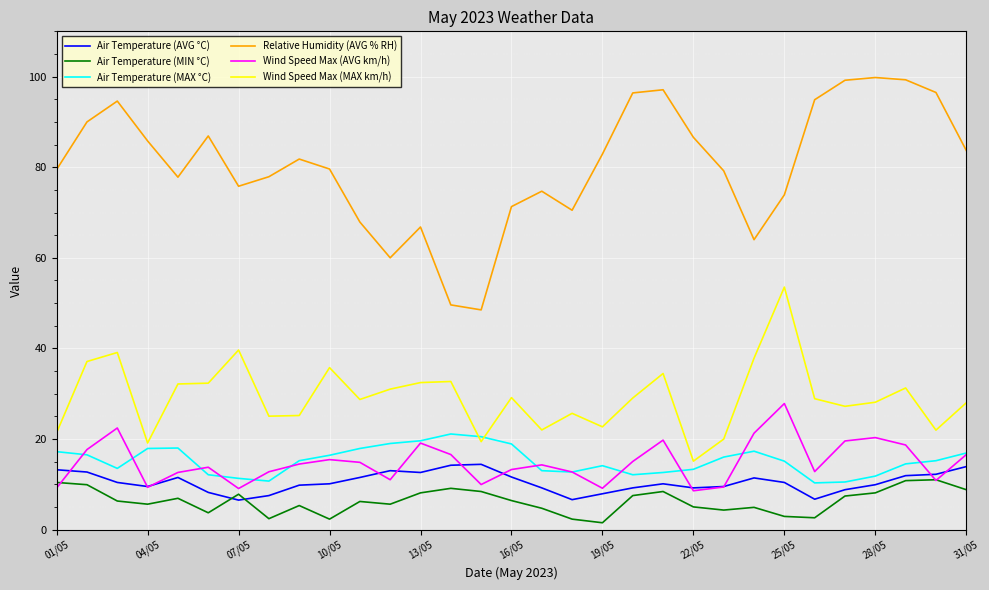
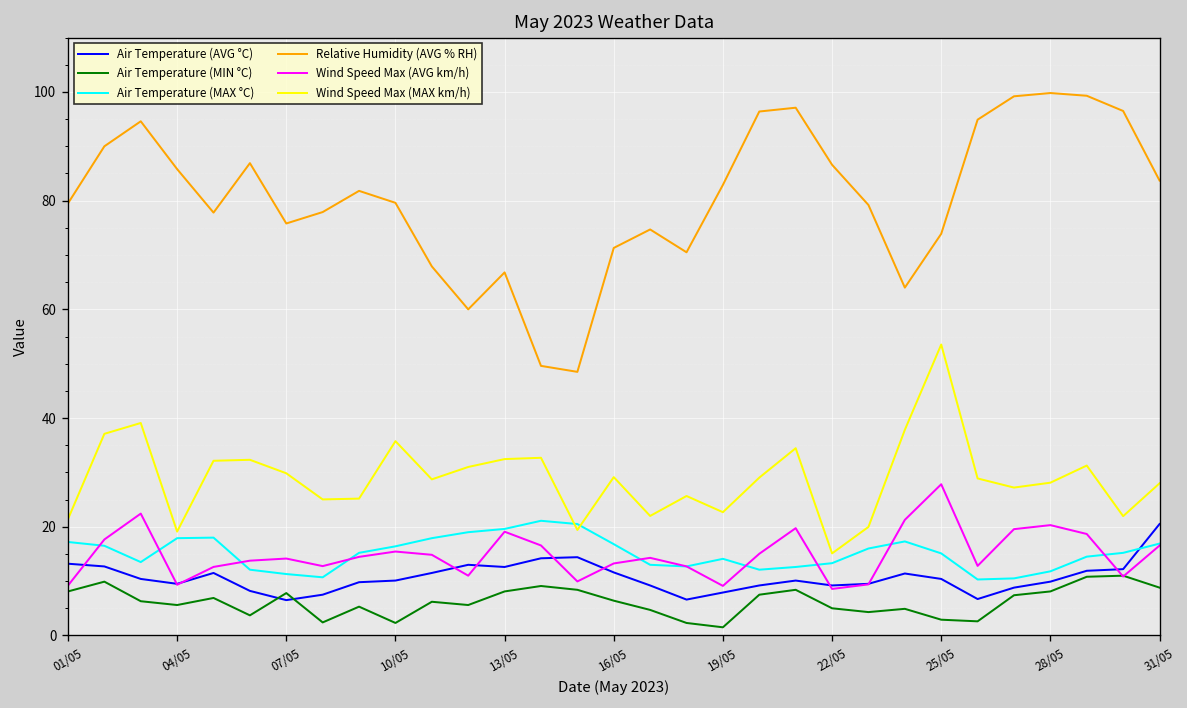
  {
    "Air Temperature (AVG °C)": {
      "01/05": 13,
      "07/05": 7,
      "10/05": 10,
      "13/05": 13,
      "16/05": 12,
      "19/05": 8,
      "22/05": 9,
      "25/05": 10,
      "28/05": 10,
-     "31/05": 14
+     "31/05": 21
    },
    "Air Temperature (MIN °C)": {
-     "01/05": 10,
+     "01/05": 8,
      "04/05": 6,
      "07/05": 8,
      "10/05": 2,
      "13/05": 8,
      "16/05": 6,
      "19/05": 2,
      "22/05": 5,
      "25/05": 3,
      "28/05": 8,
      "31/05": 9
    },
    "Air Temperature (MAX °C)": {
      "01/05": 17,
      "04/05": 18,
      "07/05": 11,
      "10/05": 16,
-     "16/05": 19,
+     "16/05": 17,
      "19/05": 14,
      "22/05": 13,
      "25/05": 15,
      "28/05": 12
    },
    "Relative Humidity (AVG % RH)": {
      "01/05": 80,
      "04/05": 86,
      "07/05": 76,
      "10/05": 80,
      "13/05": 67,
      "16/05": 71,
      "19/05": 83,
      "22/05": 87,
      "25/05": 74,
      "28/05": 100,
      "31/05": 84
    },
    "Wind Speed Max (AVG km/h)": {
      "01/05": 9,
-     "07/05": 9,
+     "07/05": 14,
      "10/05": 15,
      "16/05": 13,
      "19/05": 9,
      "22/05": 9,
      "25/05": 28,
      "28/05": 20
    },
    "Wind Speed Max (MAX km/h)": {
      "01/05": 21,
      "04/05": 19,
-     "07/05": 40,
+     "07/05": 30,
      "10/05": 36,
      "13/05": 32,
      "16/05": 29,
      "19/05": 23,
      "22/05": 15,
      "25/05": 54,
      "28/05": 28,
      "31/05": 28
    }
  }
